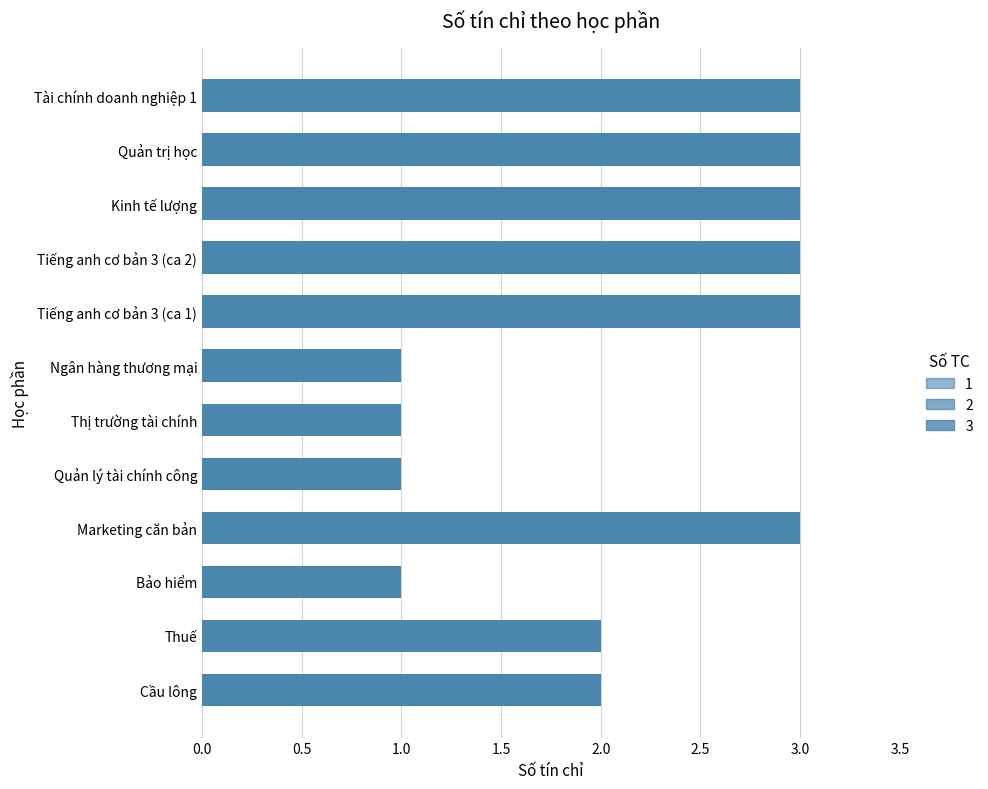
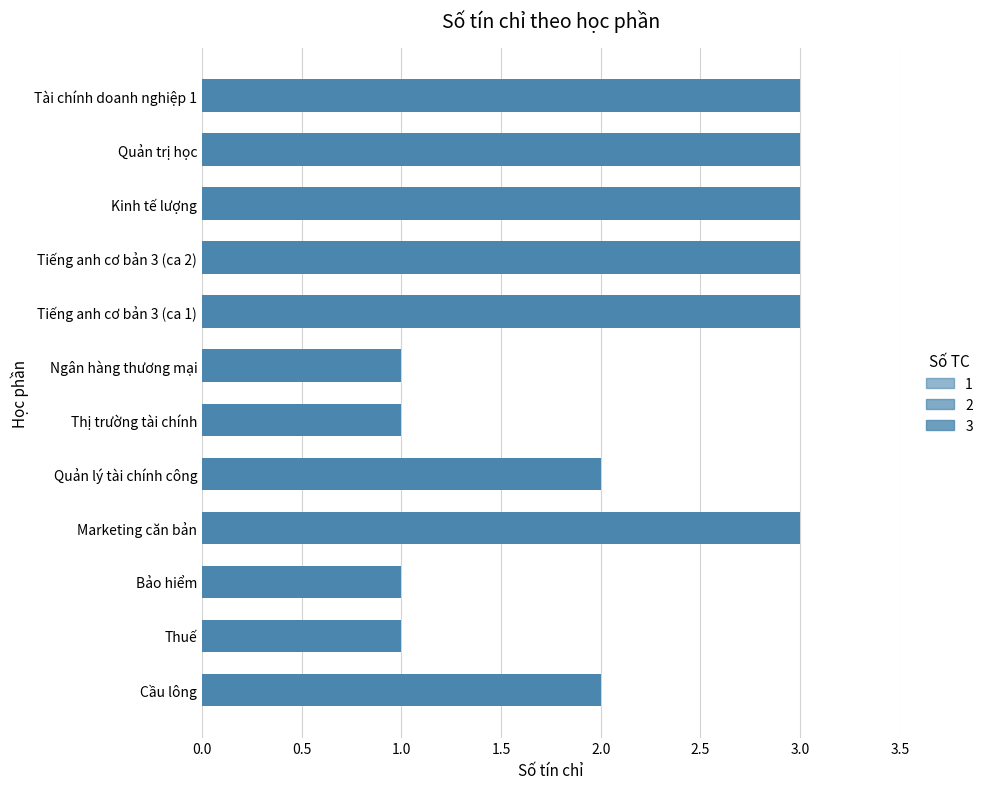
  {
    "Tài chính doanh nghiệp 1": 3,
    "Quản trị học": 3,
    "Kinh tế lượng": 3,
    "Tiếng anh cơ bản 3 (ca 2)": 3,
    "Tiếng anh cơ bản 3 (ca 1)": 3,
    "Ngân hàng thương mại": 1,
    "Thị trường tài chính": 1,
-   "Quản lý tài chính công": 1,
+   "Quản lý tài chính công": 2,
    "Marketing căn bản": 3,
    "Bảo hiểm": 1,
-   "Thuế": 2,
+   "Thuế": 1,
    "Cầu lông": 2
  }
